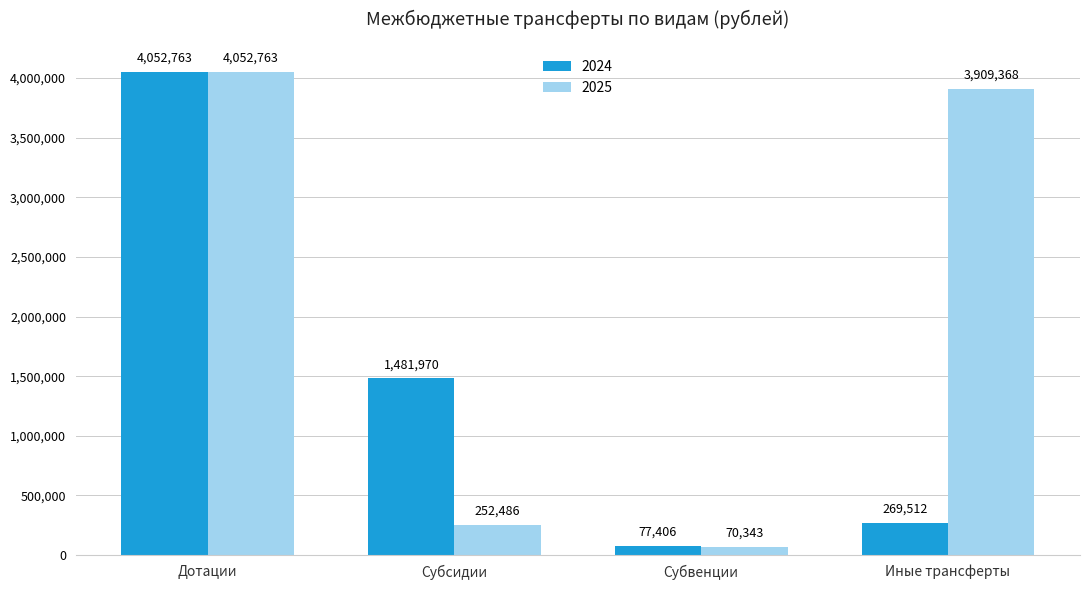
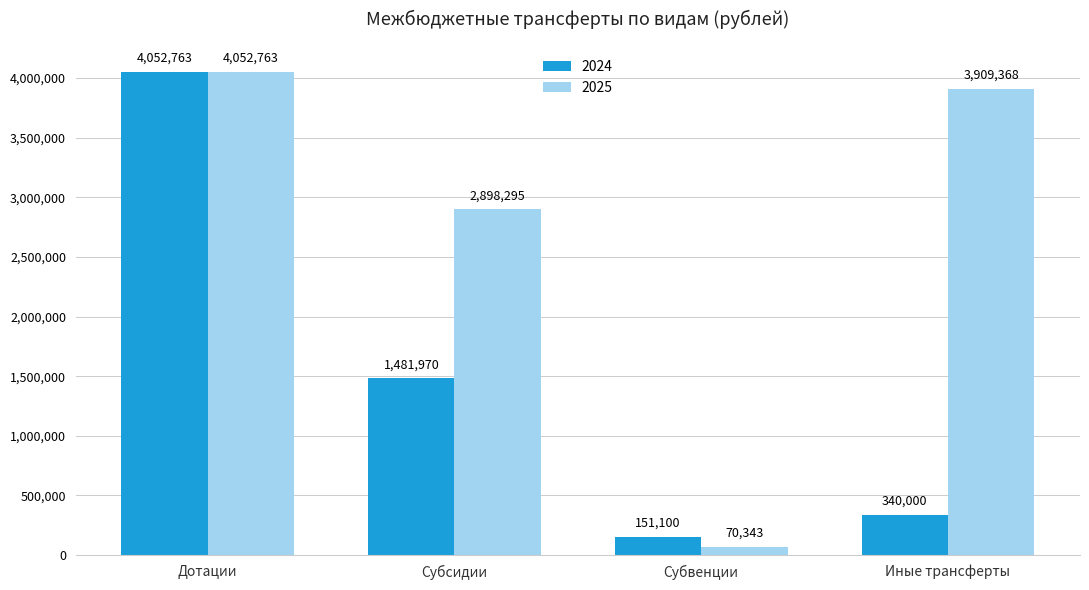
  {
    "2024": {
      "Дотации": "4,052,763",
      "Субсидии": "1,481,970",
-     "Субвенции": "77,406",
-     "Иные трансферты": "269,512"
+     "Субвенции": "151,100",
+     "Иные трансферты": "340,000"
    },
    "2025": {
      "Дотации": "4,052,763",
-     "Субсидии": "252,486",
+     "Субсидии": "2,898,295",
      "Субвенции": "70,343",
      "Иные трансферты": "3,909,368"
    }
  }
